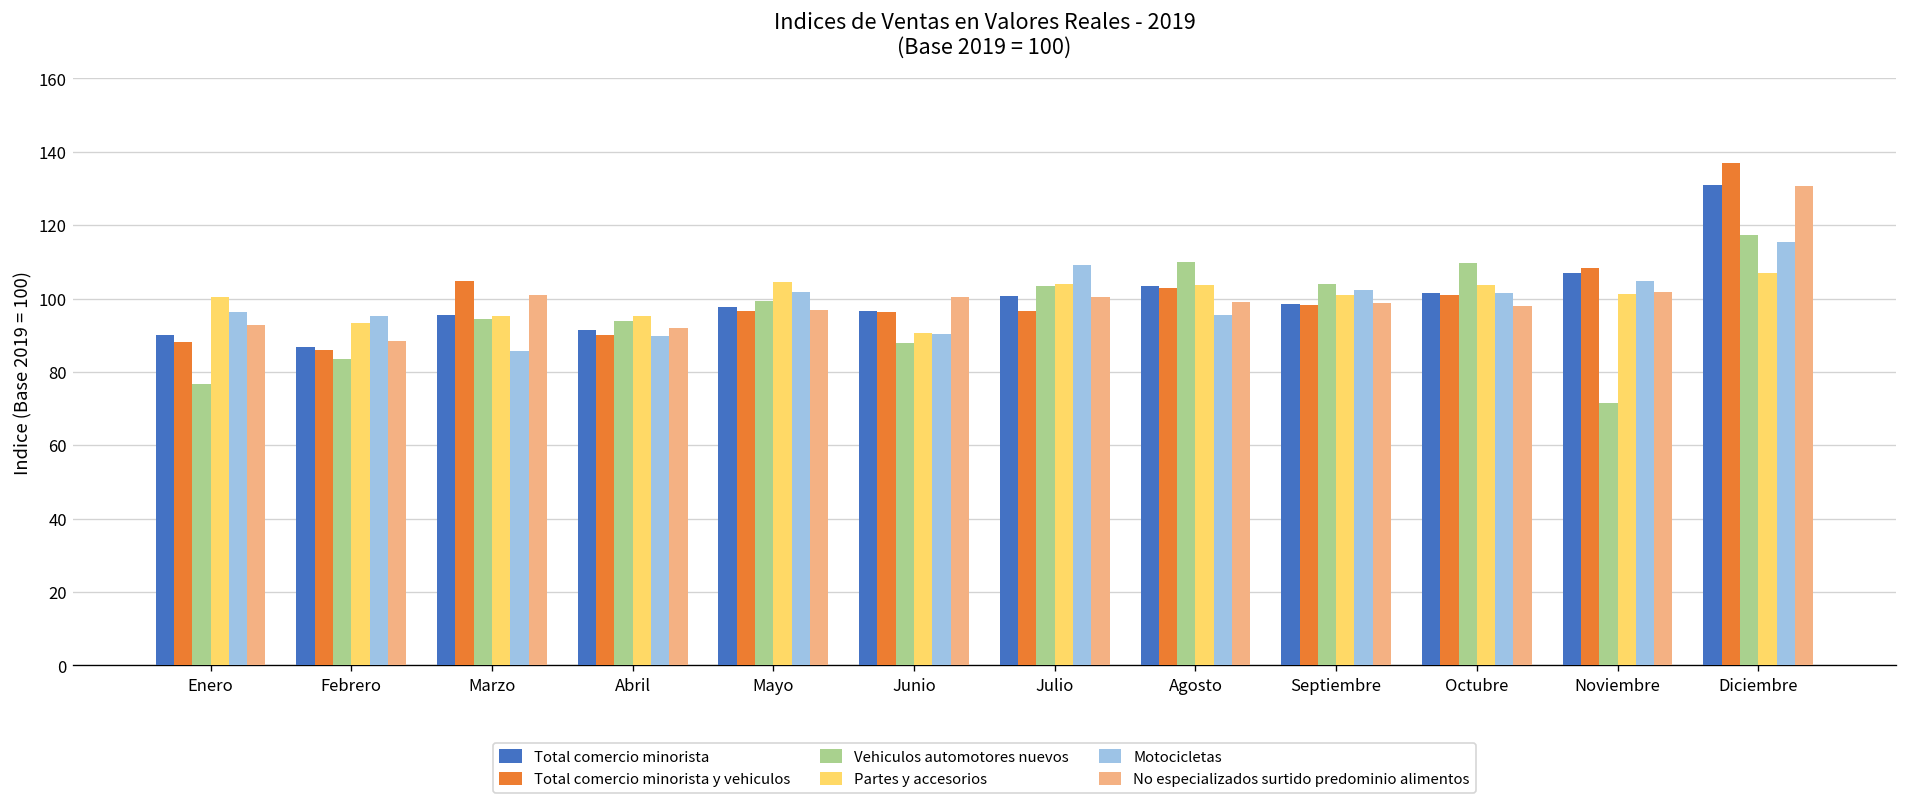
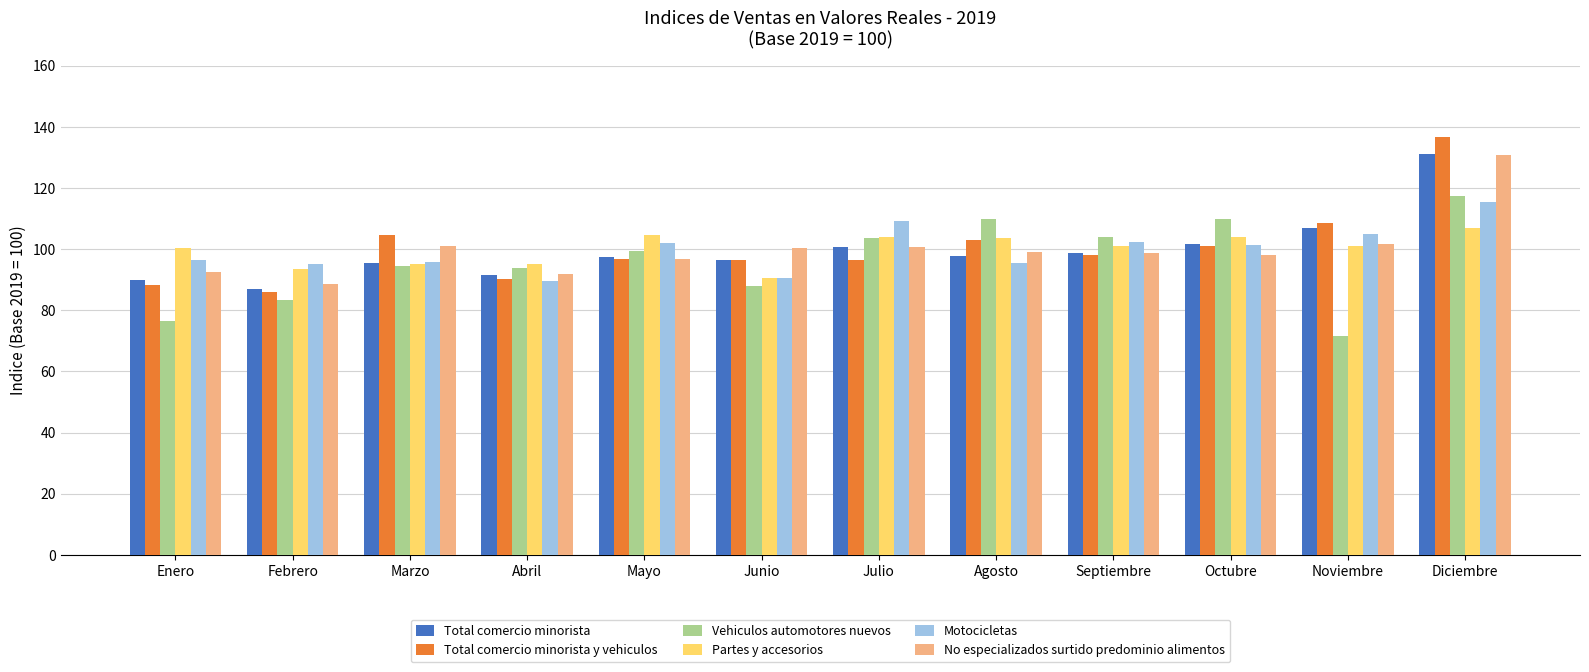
  {
    "Total comercio minorista": {
      "Enero": 90,
      "Febrero": 87,
      "Marzo": 95,
      "Abril": 91,
      "Mayo": 98,
      "Junio": 97,
      "Julio": 101,
-     "Agosto": 103,
+     "Agosto": 98,
      "Septiembre": 99,
      "Octubre": 102,
      "Noviembre": 107,
      "Diciembre": 131
    },
    "Total comercio minorista y vehiculos": {
      "Enero": 88,
      "Febrero": 86,
      "Marzo": 105,
      "Abril": 90,
      "Mayo": 97,
      "Junio": 96,
      "Julio": 97,
      "Agosto": 103,
      "Septiembre": 98,
      "Octubre": 101,
      "Noviembre": 108,
      "Diciembre": 137
    },
    "Vehiculos automotores nuevos": {
      "Enero": 77,
      "Febrero": 83,
      "Marzo": 95,
      "Abril": 94,
      "Mayo": 99,
      "Junio": 88,
      "Julio": 104,
      "Agosto": 110,
      "Septiembre": 104,
      "Octubre": 110,
      "Noviembre": 72,
      "Diciembre": 117
    },
    "Motocicletas": {
      "Enero": 96,
      "Febrero": 95,
-     "Marzo": 86,
+     "Marzo": 96,
      "Abril": 90,
      "Mayo": 102,
      "Junio": 90,
      "Julio": 109,
      "Agosto": 96,
      "Septiembre": 102,
      "Octubre": 101,
      "Noviembre": 105,
      "Diciembre": 115
    }
  }
